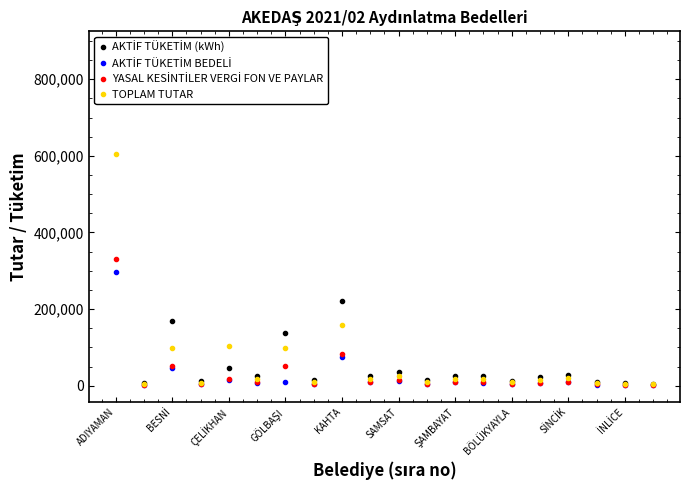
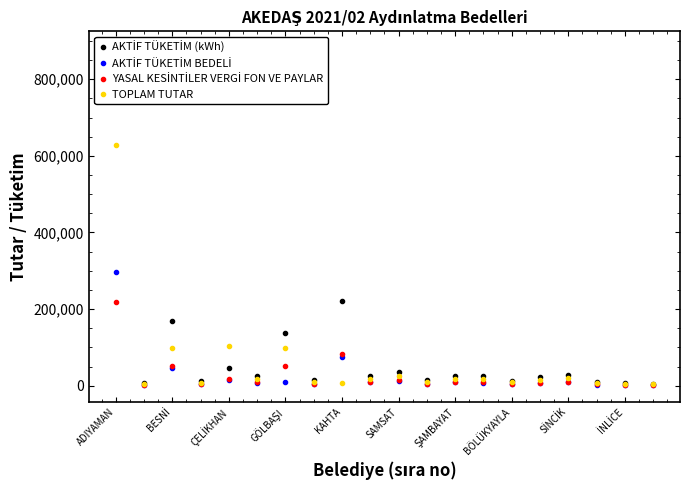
  {
    "AKTİF TÜKETİM (kWh)": {
      "BESNİ": "170,000",
      "ÇELİKHAN": "50,000",
      "GÖLBAŞI": "140,000",
      "KAHTA": "220,000",
      "SAMSAT": "40,000",
      "ŞAMBAYAT": "30,000",
      "SİNCİK": "30,000"
    },
    "AKTİF TÜKETİM BEDELİ": {
      "ADIYAMAN": "300,000",
      "GÖLBAŞI": "10,000",
      "KAHTA": "70,000"
    },
    "YASAL KESİNTİLER VERGİ FON VE PAYLAR": {
-     "ADIYAMAN": "330,000",
+     "ADIYAMAN": "220,000",
      "GÖLBAŞI": "50,000",
      "KAHTA": "80,000"
    },
    "TOPLAM TUTAR": {
-     "ADIYAMAN": "600,000",
+     "ADIYAMAN": "630,000",
      "BESNİ": "100,000",
      "ÇELİKHAN": "100,000",
      "GÖLBAŞI": "100,000",
-     "KAHTA": "160,000",
+     "KAHTA": "10,000",
      "SAMSAT": "30,000",
      "ŞAMBAYAT": "20,000",
      "SİNCİK": "20,000"
    }
  }
